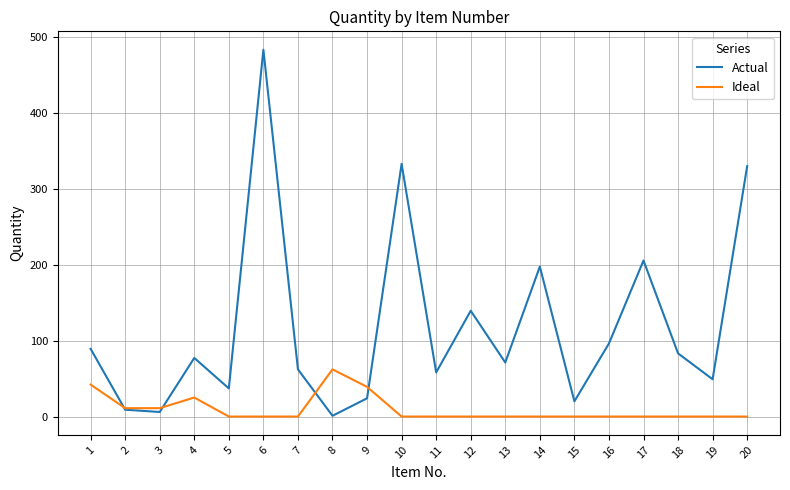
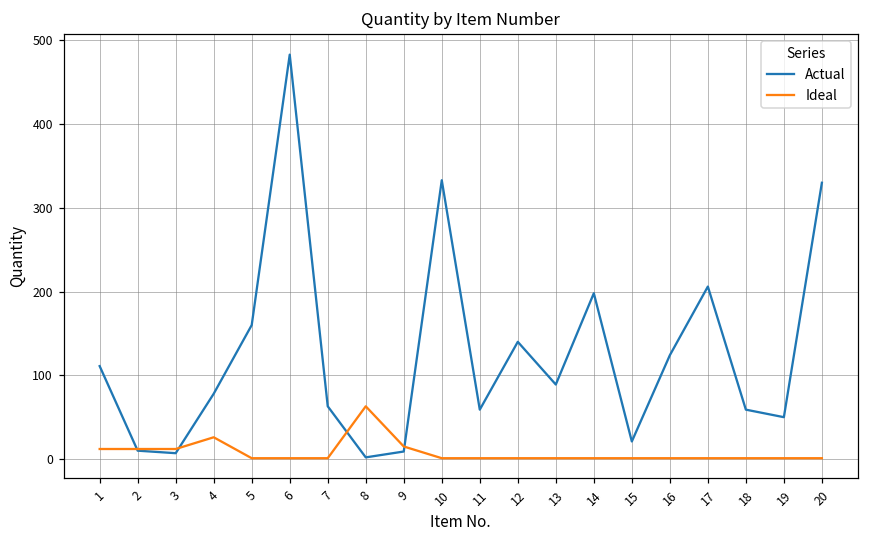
  {
    "Actual": {
-     "1": 90,
+     "1": 110,
      "3": 10,
      "4": 80,
-     "5": 40,
+     "5": 160,
      "6": 480,
      "7": 60,
      "8": 0,
-     "9": 30,
+     "9": 10,
      "10": 330,
      "11": 60,
      "12": 140,
-     "13": 70,
+     "13": 90,
      "14": 200,
      "15": 20,
-     "16": 100,
+     "16": 120,
      "17": 210,
-     "18": 80,
+     "18": 60,
      "19": 50,
      "20": 330
    },
    "Ideal": {
-     "1": 40,
+     "1": 10,
      "3": 10,
      "4": 30,
      "5": 0,
      "6": 0,
      "7": 0,
      "8": 60,
-     "9": 40,
+     "9": 20,
      "10": 0,
      "11": 0,
      "12": 0,
      "13": 0,
      "14": 0,
      "15": 0,
      "16": 0,
      "17": 0,
      "18": 0,
      "19": 0,
      "20": 0
    }
  }
